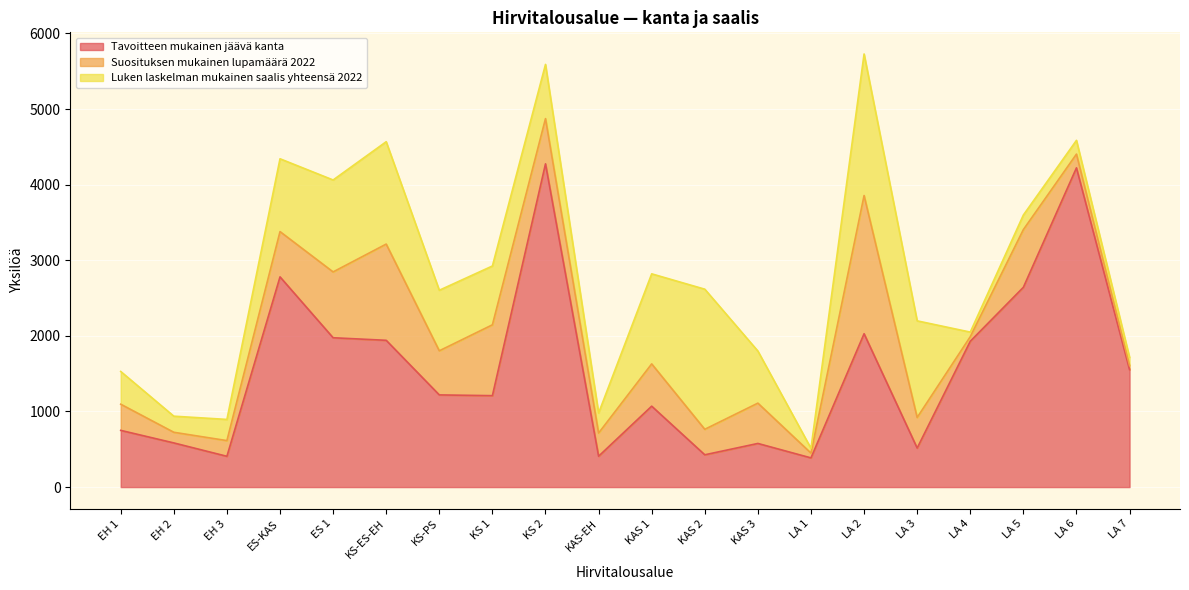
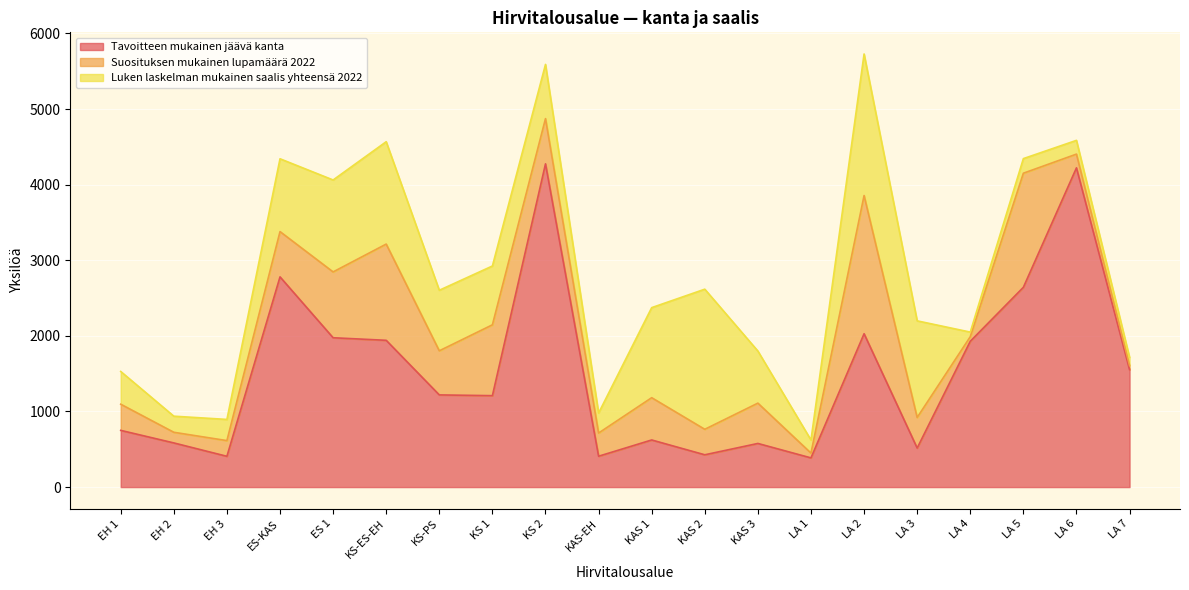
  {
    "Tavoitteen mukainen jäävä kanta": {
      "EH 1": 800,
      "EH 2": 600,
      "EH 3": 400,
      "ES-KAS": 2800,
      "ES 1": 2000,
      "KS-ES-EH": 1900,
      "KS-PS": 1200,
      "KS 1": 1200,
      "KS 2": 4300,
      "KAS-EH": 400,
-     "KAS 1": 1100,
+     "KAS 1": 600,
      "KAS 2": 400,
      "KAS 3": 600,
      "LA 1": 400,
      "LA 2": 2000,
      "LA 3": 500,
      "LA 4": 1900,
      "LA 5": 2600,
      "LA 6": 4200,
      "LA 7": 1600
    },
    "Suosituksen mukainen lupamäärä 2022": {
      "EH 1": 300,
      "EH 2": 100,
      "EH 3": 200,
      "ES-KAS": 600,
      "ES 1": 900,
      "KS-ES-EH": 1300,
      "KS-PS": 600,
      "KS 1": 900,
      "KS 2": 600,
      "KAS-EH": 300,
      "KAS 1": 600,
      "KAS 2": 300,
      "KAS 3": 500,
      "LA 1": 100,
      "LA 2": 1800,
      "LA 3": 400,
      "LA 4": 100,
-     "LA 5": 800,
+     "LA 5": 1500,
      "LA 6": 200,
      "LA 7": 100
    },
    "Luken laskelman mukainen saalis yhteensä 2022": {
      "EH 1": 400,
      "EH 2": 200,
      "EH 3": 300,
      "ES-KAS": 1000,
      "ES 1": 1200,
      "KS-ES-EH": 1400,
      "KS-PS": 800,
      "KS 1": 800,
      "KS 2": 700,
      "KAS-EH": 300,
      "KAS 1": 1200,
      "KAS 2": 1900,
      "KAS 3": 700,
-     "LA 1": 100,
+     "LA 1": 200,
      "LA 2": 1900,
      "LA 3": 1300,
      "LA 4": 100,
      "LA 5": 200,
      "LA 6": 200,
      "LA 7": 100
    }
  }
